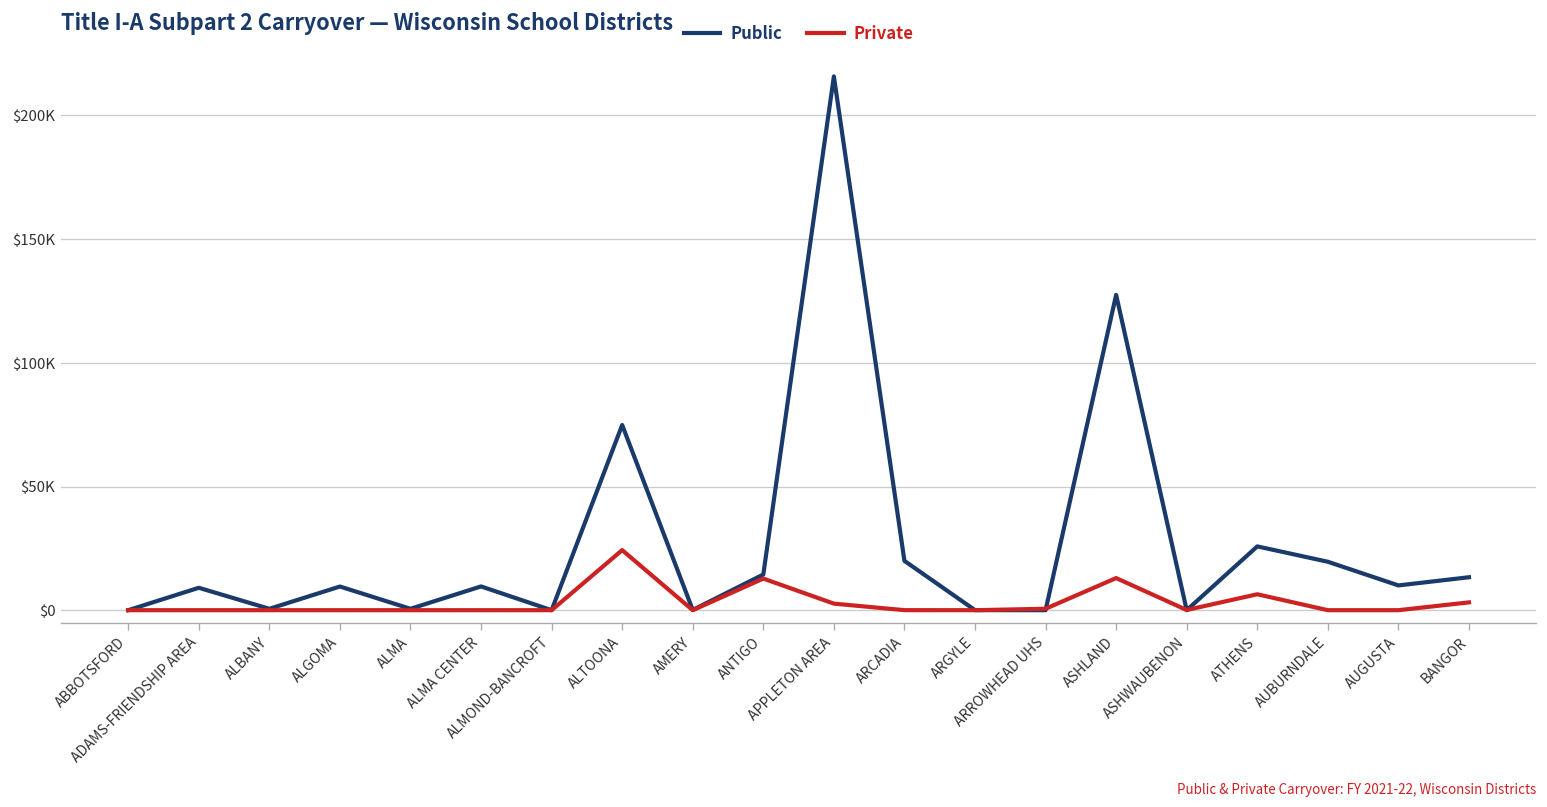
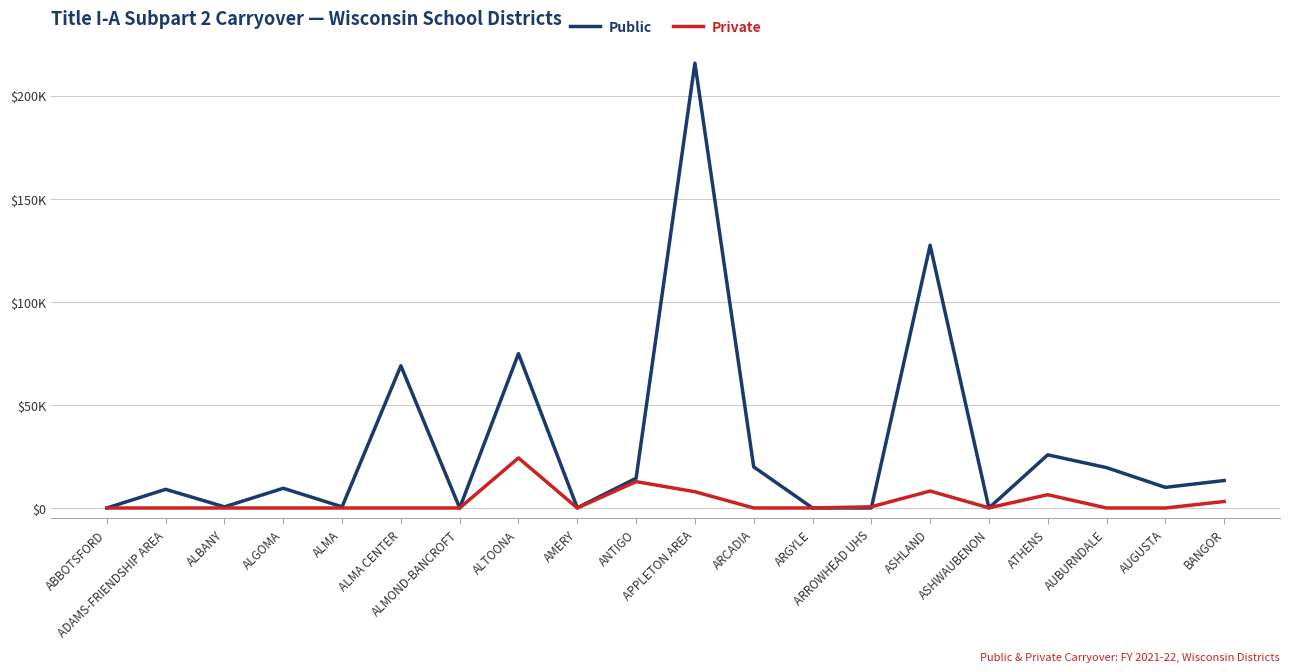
  {
    "Public": {
      "ADAMS-FRIENDSHIP AREA": "$9000",
      "ALGOMA": "$10000",
-     "ALMA CENTER": "$10000",
+     "ALMA CENTER": "$69000",
      "ALTOONA": "$75000",
      "ANTIGO": "$14000",
      "APPLETON AREA": "$216000",
      "ARCADIA": "$20000",
      "ASHLAND": "$127000",
      "ATHENS": "$26000",
      "AUBURNDALE": "$20000",
      "AUGUSTA": "$10000",
      "BANGOR": "$13000"
    },
    "Private": {
      "ADAMS-FRIENDSHIP AREA": "$0",
      "ALGOMA": "$0",
      "ALMA CENTER": "$0",
      "ALTOONA": "$24000",
      "ANTIGO": "$13000",
-     "APPLETON AREA": "$3000",
+     "APPLETON AREA": "$8000",
      "ARCADIA": "$0",
-     "ASHLAND": "$13000",
+     "ASHLAND": "$8000",
      "ATHENS": "$6000",
      "AUBURNDALE": "$0",
      "AUGUSTA": "$0",
      "BANGOR": "$3000"
    }
  }
